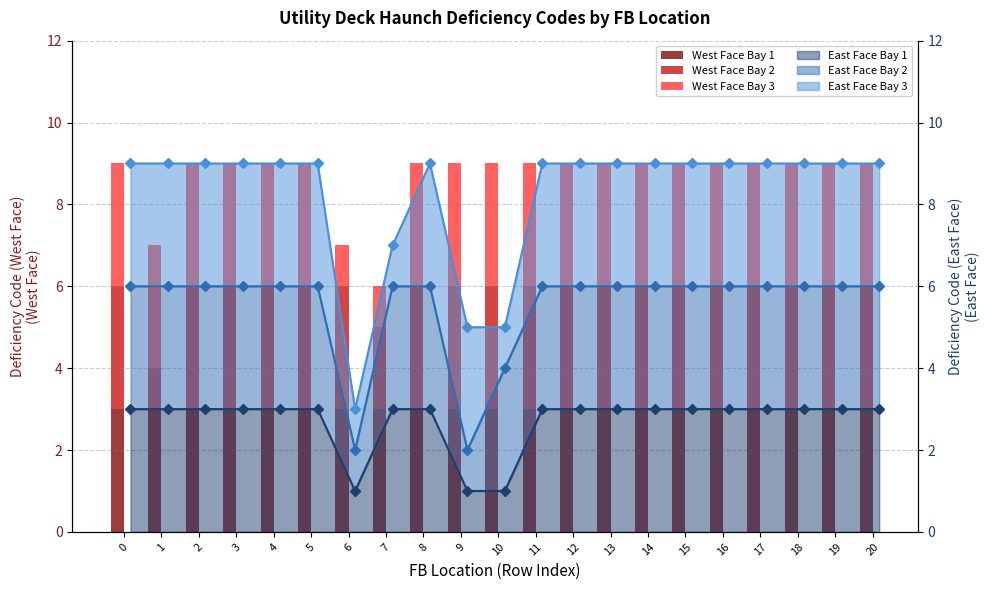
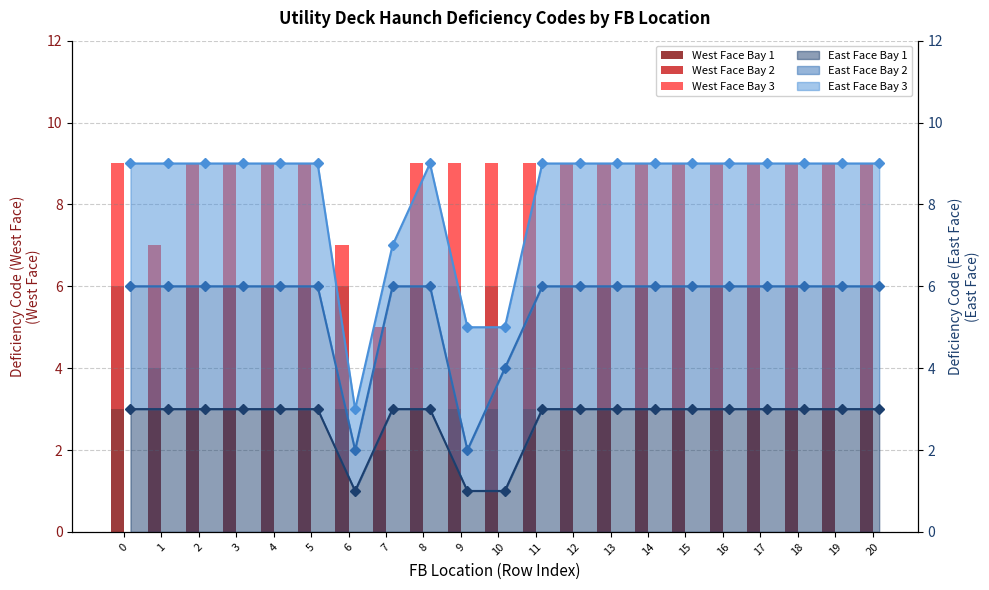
  {
    "West Face Bay 1": {
      "0": 3,
      "1": 3,
      "2": 3,
      "3": 3,
      "4": 3,
      "5": 3,
      "6": 3,
-     "7": 3,
+     "7": 2,
      "8": 3,
      "9": 3,
      "10": 3,
      "11": 3,
      "12": 3,
      "13": 3,
      "14": 3,
      "15": 3,
      "16": 3,
      "17": 3,
      "18": 3,
      "19": 3,
      "20": 3
    }
  }
